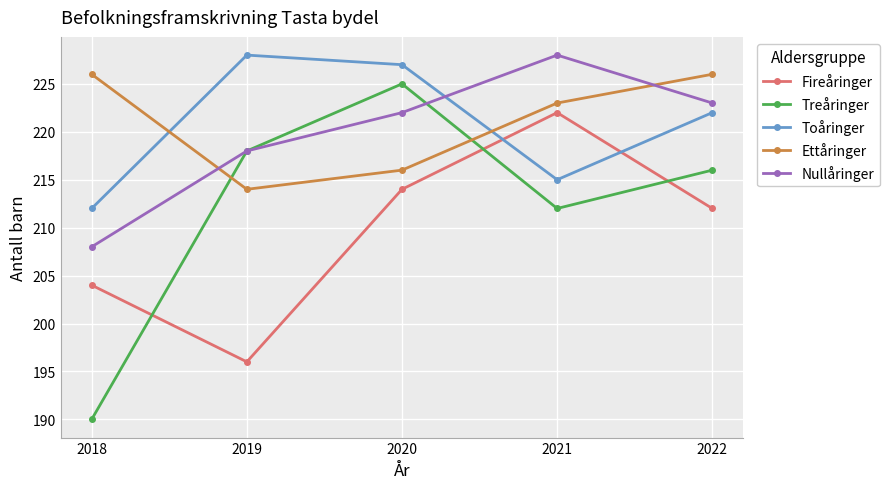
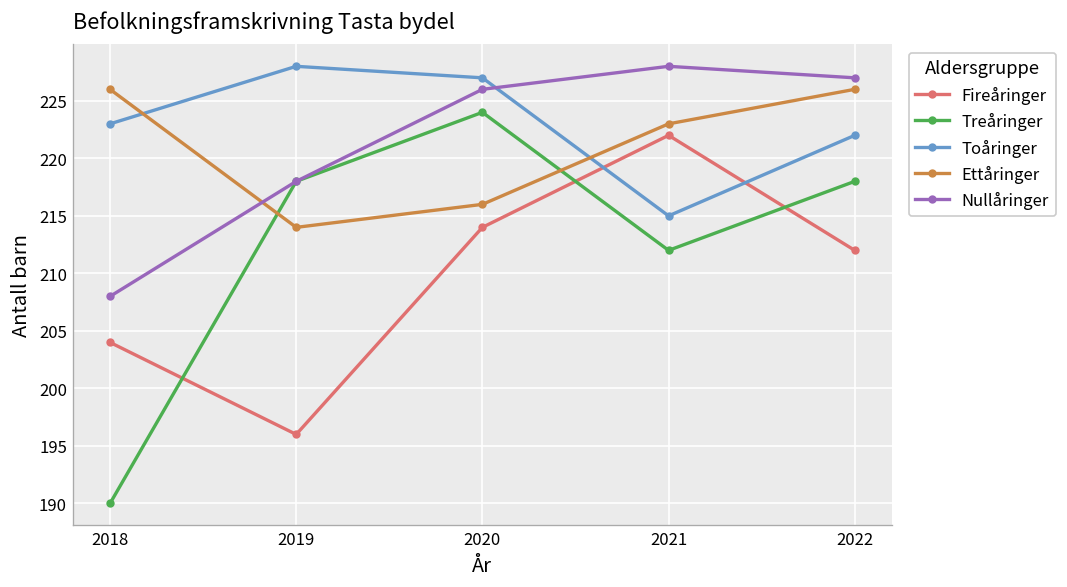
  {
    "Treåringer": {
      "2018": 190,
-     "2020": 225,
+     "2020": 224,
      "2021": 212,
-     "2022": 216
+     "2022": 218
    },
    "Toåringer": {
-     "2018": 212,
+     "2018": 223,
      "2019": 228,
      "2020": 227,
      "2021": 215,
      "2022": 222
    },
    "Nullåringer": {
      "2018": 208,
-     "2020": 222,
+     "2020": 226,
      "2021": 228,
-     "2022": 223
+     "2022": 227
    }
  }
